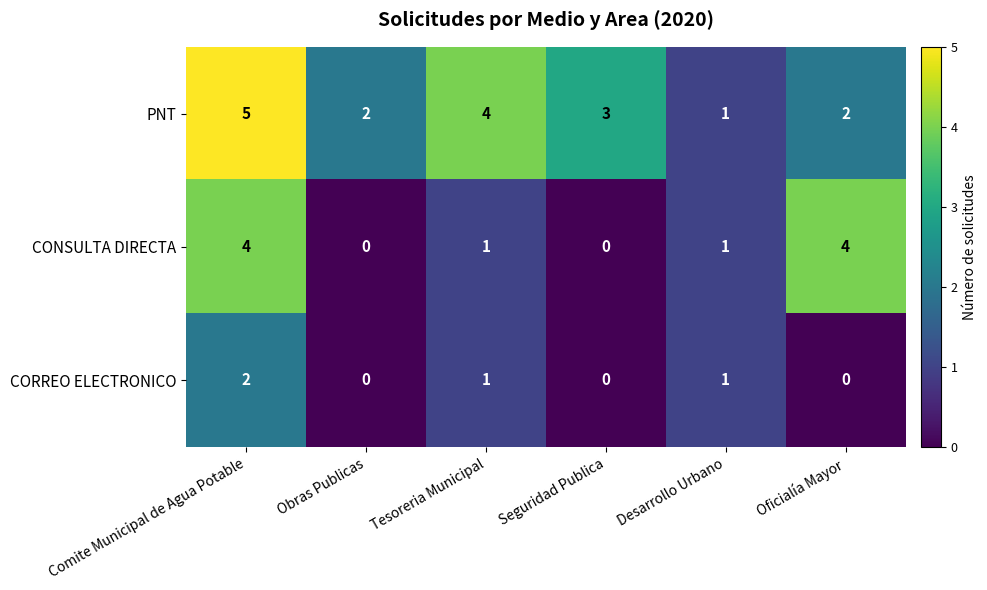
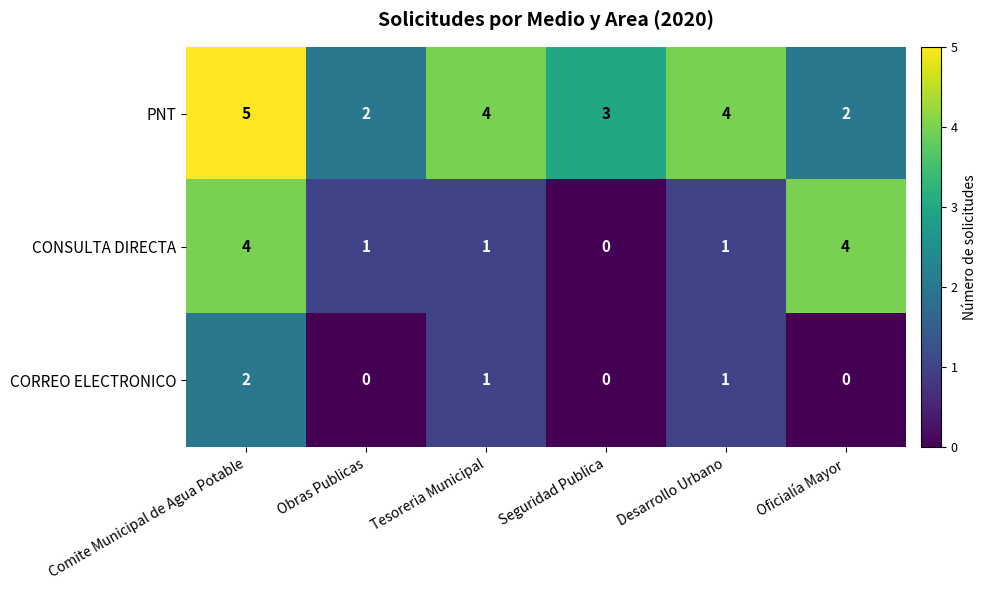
  {
    "PNT": {
      "Comite Municipal de Agua Potable": 5,
      "Obras Publicas": 2,
      "Tesoreria Municipal": 4,
      "Seguridad Publica": 3,
-     "Desarrollo Urbano": 1,
+     "Desarrollo Urbano": 4,
      "Oficialía Mayor": 2
    },
    "CONSULTA DIRECTA": {
      "Comite Municipal de Agua Potable": 4,
-     "Obras Publicas": 0,
+     "Obras Publicas": 1,
      "Tesoreria Municipal": 1,
      "Seguridad Publica": 0,
      "Desarrollo Urbano": 1,
      "Oficialía Mayor": 4
    },
    "CORREO ELECTRONICO": {
      "Comite Municipal de Agua Potable": 2,
      "Obras Publicas": 0,
      "Tesoreria Municipal": 1,
      "Seguridad Publica": 0,
      "Desarrollo Urbano": 1,
      "Oficialía Mayor": 0
    }
  }
